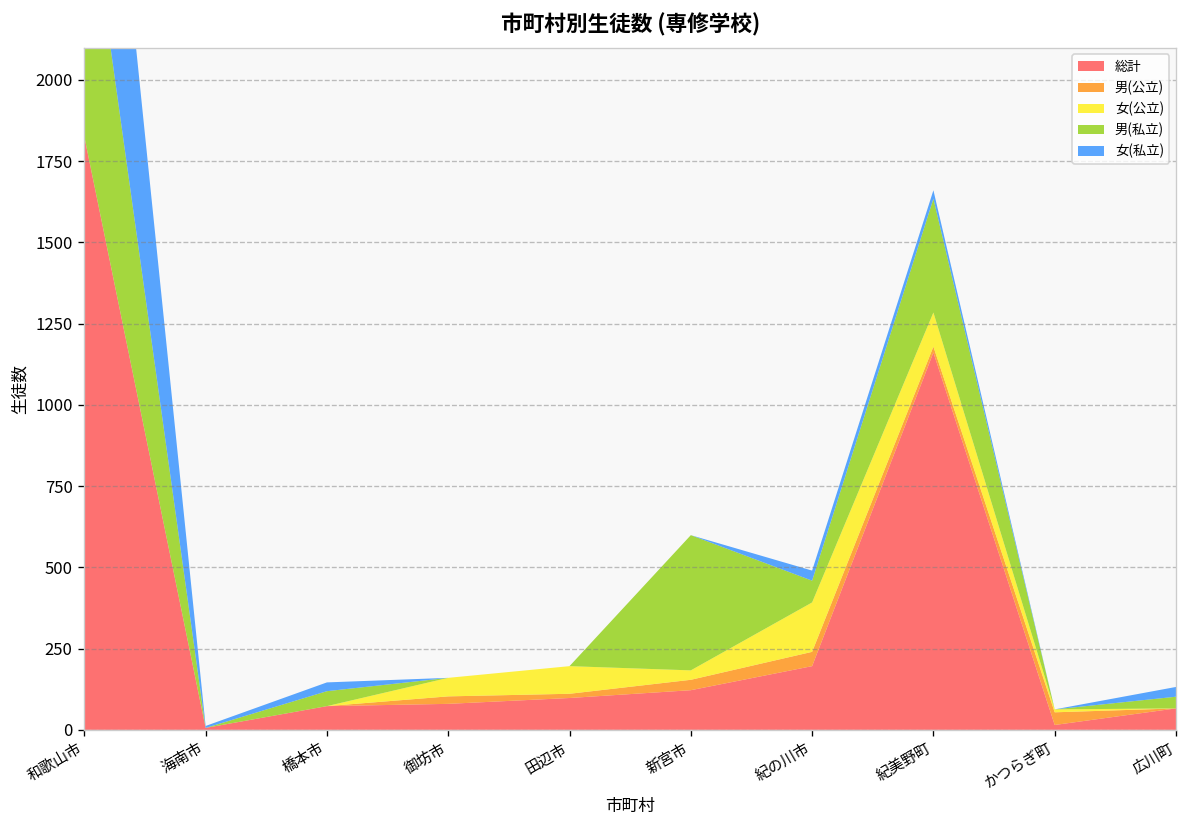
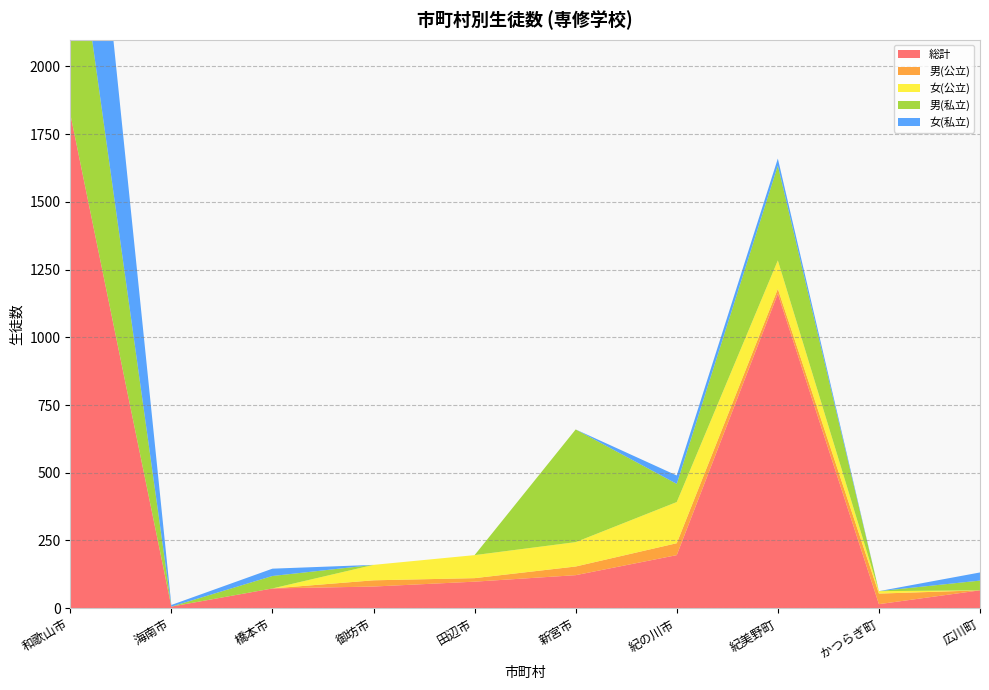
  {
    "総計": {
      "御坊市": 80,
      "田辺市": 100,
      "新宮市": 120,
      "紀の川市": 200,
      "紀美野町": 1160,
      "かつらぎ町": 20
    },
    "男(公立)": {
      "御坊市": 20,
      "田辺市": 10,
      "新宮市": 30,
      "紀の川市": 40,
      "紀美野町": 20
    },
    "女(公立)": {
-     "新宮市": 30,
+     "新宮市": 90,
      "紀の川市": 150,
      "紀美野町": 110
    },
    "男(私立)": {
      "橋本市": 50,
      "紀の川市": 70,
      "紀美野町": 350,
      "広川町": 40
    },
    "女(私立)": {
      "橋本市": 30,
      "紀の川市": 30,
      "紀美野町": 30,
      "広川町": 30
    }
  }
